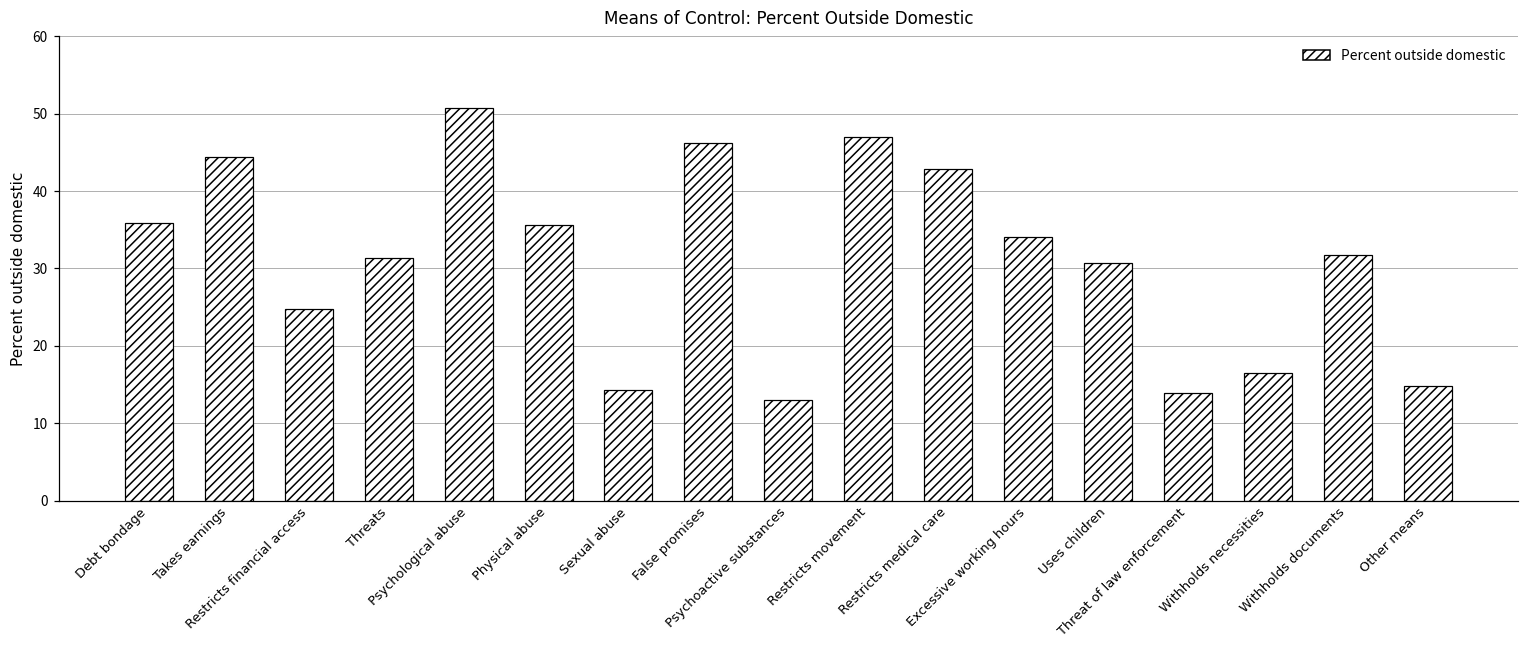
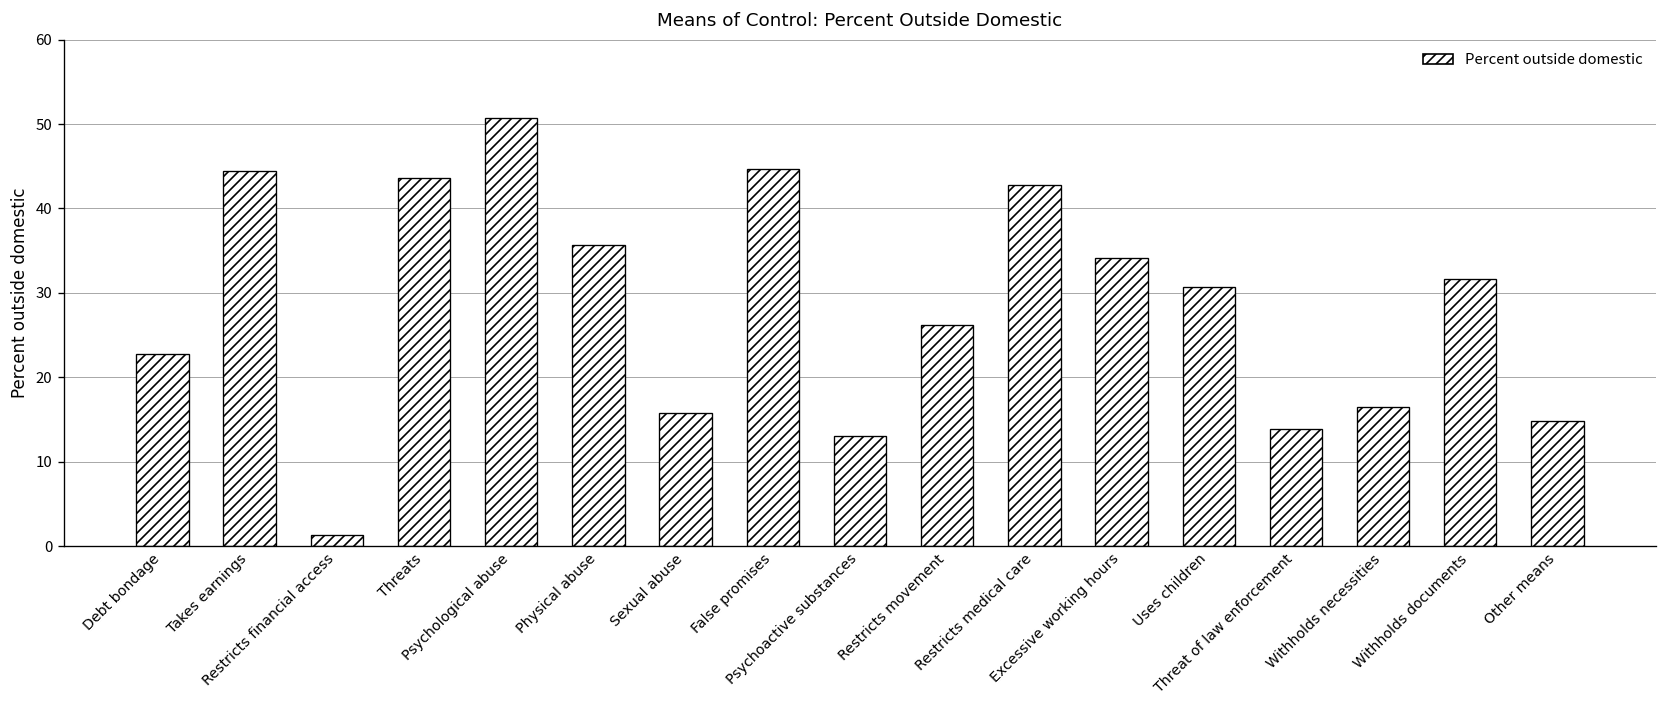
  {
-   "Debt bondage": 36,
+   "Debt bondage": 23,
    "Takes earnings": 44,
-   "Restricts financial access": 25,
-   "Threats": 31,
+   "Restricts financial access": 1,
+   "Threats": 44,
    "Psychological abuse": 51,
    "Physical abuse": 36,
-   "Sexual abuse": 14,
-   "False promises": 46,
+   "Sexual abuse": 16,
+   "False promises": 45,
    "Psychoactive substances": 13,
-   "Restricts movement": 47,
+   "Restricts movement": 26,
    "Restricts medical care": 43,
    "Excessive working hours": 34,
    "Uses children": 31,
    "Threat of law enforcement": 14,
    "Withholds necessities": 16,
    "Withholds documents": 32,
    "Other means": 15
  }
